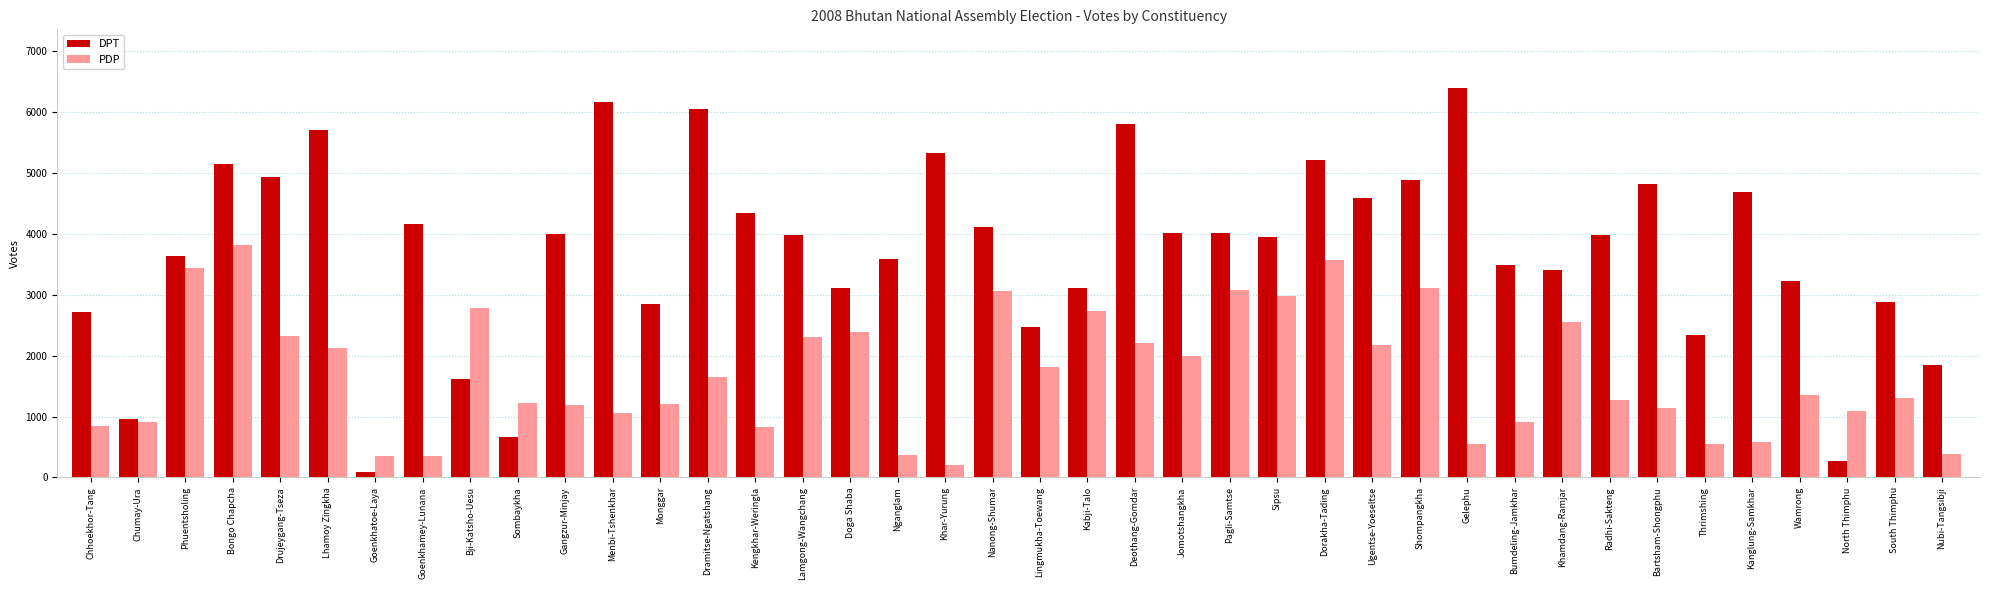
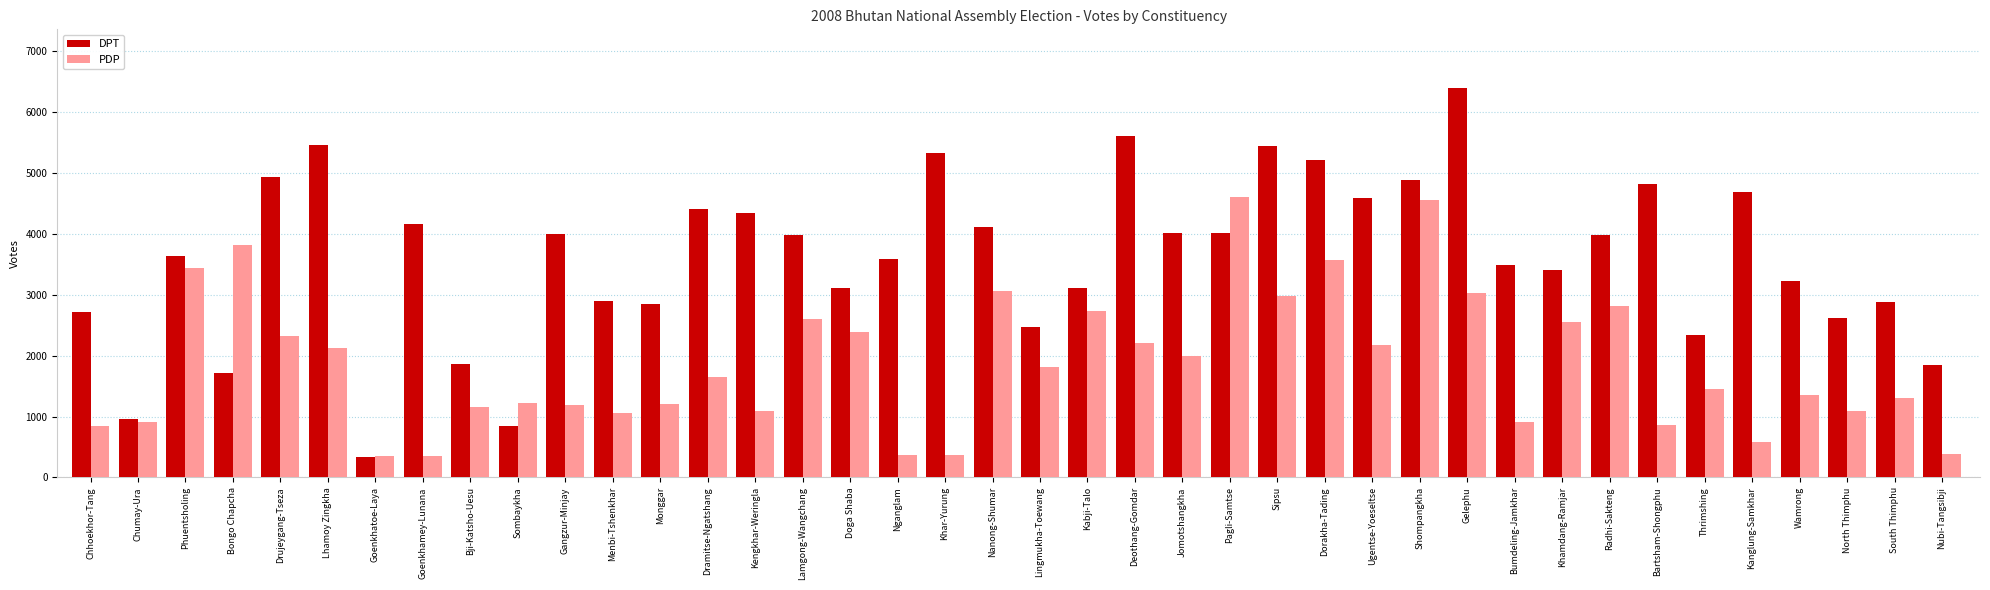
  {
    "DPT": {
      "Chhoekhor-Tang": 2700,
      "Chumay-Ura": 1000,
      "Phuentsholing": 3600,
-     "Bongo Chapcha": 5100,
+     "Bongo Chapcha": 1700,
      "Drujeygang-Tseza": 4900,
-     "Lhamoy Zingkha": 5700,
-     "Goenkhatoe-Laya": 100,
+     "Lhamoy Zingkha": 5500,
+     "Goenkhatoe-Laya": 300,
      "Goenkhamey-Lunana": 4200,
-     "Bji-Katsho-Uesu": 1600,
-     "Sombaykha": 700,
+     "Bji-Katsho-Uesu": 1900,
+     "Sombaykha": 800,
      "Gangzur-Minjay": 4000,
-     "Menbi-Tshenkhar": 6200,
+     "Menbi-Tshenkhar": 2900,
      "Monggar": 2800,
-     "Dramitse-Ngatshang": 6000,
+     "Dramitse-Ngatshang": 4400,
      "Kengkhar-Weringla": 4300,
      "Lamgong-Wangchang": 4000,
      "Doga Shaba": 3100,
      "Nganglam": 3600,
      "Khar-Yurung": 5300,
      "Nanong-Shumar": 4100,
      "Lingmukha-Toewang": 2500,
      "Kabji-Talo": 3100,
-     "Deothang-Gomdar": 5800,
+     "Deothang-Gomdar": 5600,
      "Jomotshangkha": 4000,
      "Pagli-Samtse": 4000,
-     "Sipsu": 3900,
+     "Sipsu": 5400,
      "Dorakha-Tading": 5200,
      "Ugentse-Yoeseltse": 4600,
      "Shompangkha": 4900,
      "Gelephu": 6400,
      "Bumdeling-Jamkhar": 3500,
      "Khamdang-Ramjar": 3400,
      "Radhi-Sakteng": 4000,
      "Bartsham-Shongphu": 4800,
      "Thrimshing": 2300,
      "Kanglung-Samkhar": 4700,
      "Wamrong": 3200,
-     "North Thimphu": 300,
+     "North Thimphu": 2600,
      "South Thimphu": 2900,
      "Nubi-Tangsibji": 1800
    },
    "PDP": {
      "Chhoekhor-Tang": 800,
      "Chumay-Ura": 900,
      "Phuentsholing": 3400,
      "Bongo Chapcha": 3800,
      "Drujeygang-Tseza": 2300,
      "Lhamoy Zingkha": 2100,
      "Goenkhatoe-Laya": 300,
      "Goenkhamey-Lunana": 400,
-     "Bji-Katsho-Uesu": 2800,
+     "Bji-Katsho-Uesu": 1200,
      "Sombaykha": 1200,
      "Gangzur-Minjay": 1200,
      "Menbi-Tshenkhar": 1100,
      "Monggar": 1200,
      "Dramitse-Ngatshang": 1600,
-     "Kengkhar-Weringla": 800,
-     "Lamgong-Wangchang": 2300,
+     "Kengkhar-Weringla": 1100,
+     "Lamgong-Wangchang": 2600,
      "Doga Shaba": 2400,
      "Nganglam": 400,
-     "Khar-Yurung": 200,
+     "Khar-Yurung": 400,
      "Nanong-Shumar": 3100,
      "Lingmukha-Toewang": 1800,
      "Kabji-Talo": 2700,
      "Deothang-Gomdar": 2200,
      "Jomotshangkha": 2000,
-     "Pagli-Samtse": 3100,
+     "Pagli-Samtse": 4600,
      "Sipsu": 3000,
      "Dorakha-Tading": 3600,
      "Ugentse-Yoeseltse": 2200,
-     "Shompangkha": 3100,
-     "Gelephu": 500,
+     "Shompangkha": 4600,
+     "Gelephu": 3000,
      "Bumdeling-Jamkhar": 900,
      "Khamdang-Ramjar": 2600,
-     "Radhi-Sakteng": 1300,
-     "Bartsham-Shongphu": 1100,
-     "Thrimshing": 600,
+     "Radhi-Sakteng": 2800,
+     "Bartsham-Shongphu": 900,
+     "Thrimshing": 1500,
      "Kanglung-Samkhar": 600,
      "Wamrong": 1400,
      "North Thimphu": 1100,
      "South Thimphu": 1300,
      "Nubi-Tangsibji": 400
    }
  }
